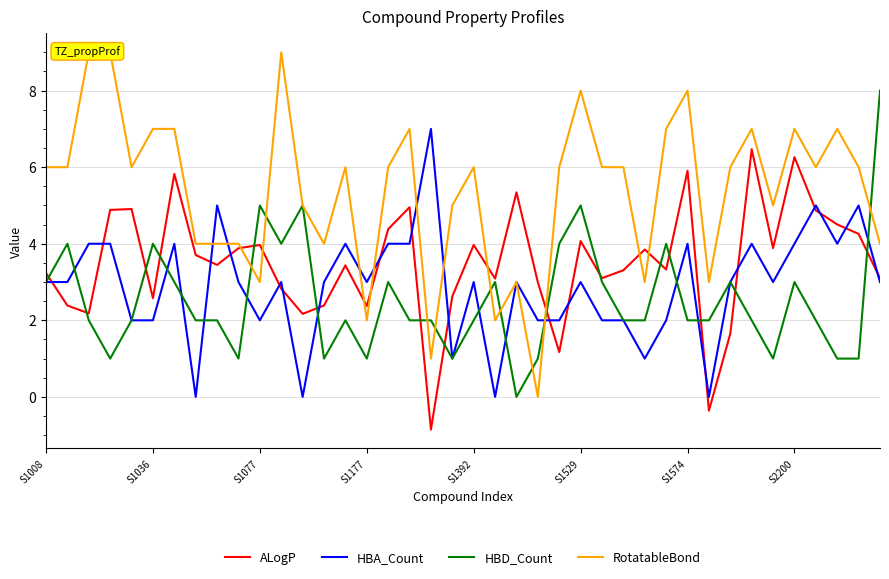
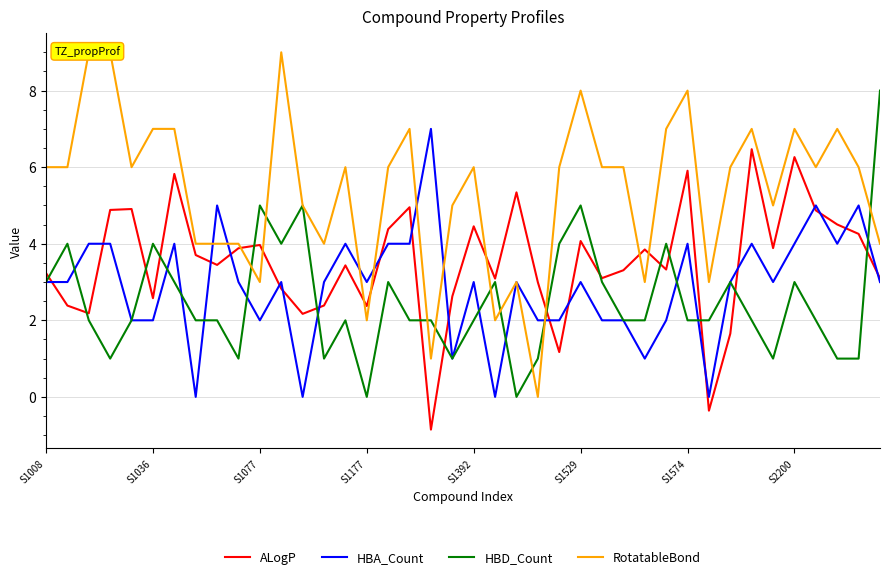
  {
    "ALogP": {
      "S1008": 3.2,
      "S1036": 2.6,
      "S1077": 4.0,
      "S1177": 2.4,
-     "S1392": 4.0,
+     "S1392": 4.5,
      "S1529": 4.1,
      "S1574": 5.9,
      "S2200": 6.3
    },
    "HBA_Count": {
      "S1036": 2.0,
      "S1077": 2.0,
      "S1177": 3.0,
      "S1392": 3.0,
      "S1529": 3.0,
      "S1574": 4.0,
      "S2200": 4.0
    },
    "HBD_Count": {
      "S1036": 4,
      "S1077": 5,
-     "S1177": 1,
+     "S1177": 0,
      "S1392": 2,
      "S1529": 5,
      "S1574": 2,
      "S2200": 3
    },
    "RotatableBond": {
      "S1008": 6.0,
      "S1036": 7.0,
      "S1077": 3.0,
      "S1177": 2.0,
      "S1392": 6.0,
      "S1529": 8.0,
      "S1574": 8.0,
      "S2200": 7.0
    }
  }
